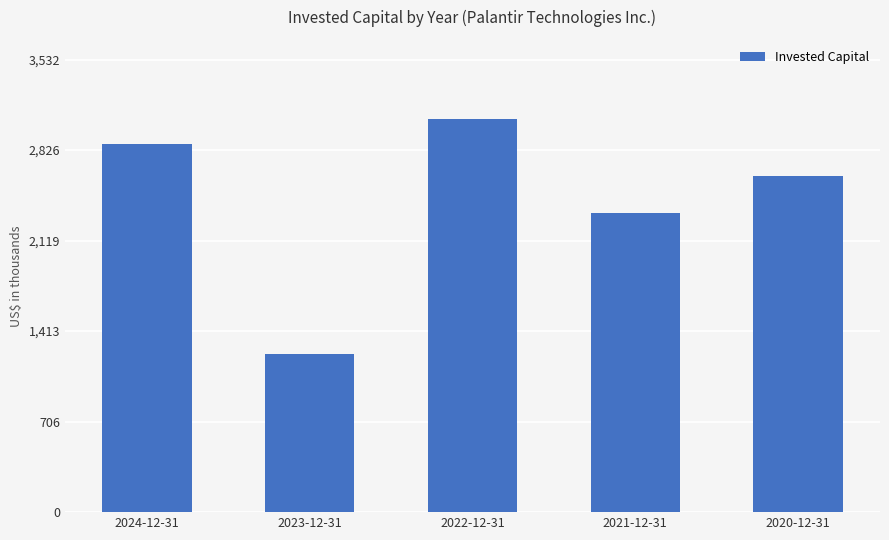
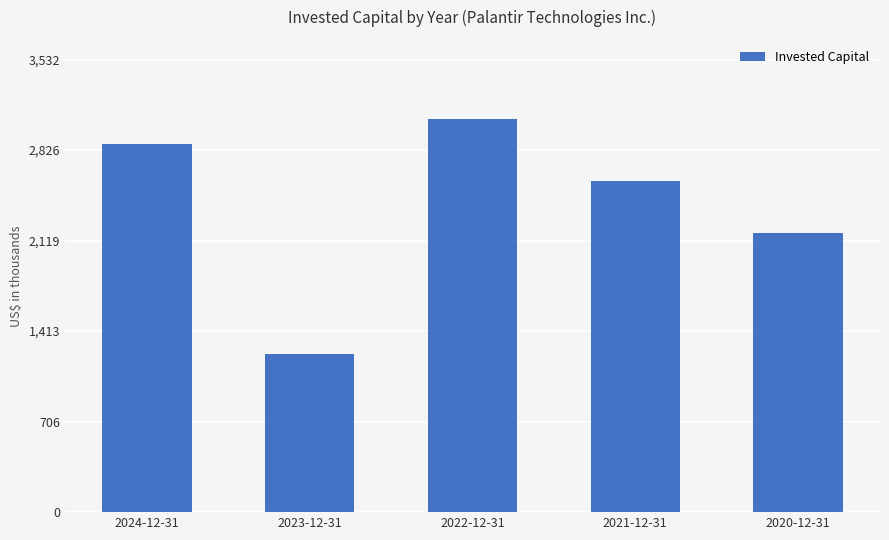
  {
    "2024-12-31": "2,880",
    "2023-12-31": "1,240",
    "2022-12-31": "3,070",
-   "2021-12-31": "2,340",
-   "2020-12-31": "2,620"
+   "2021-12-31": "2,590",
+   "2020-12-31": "2,180"
  }
